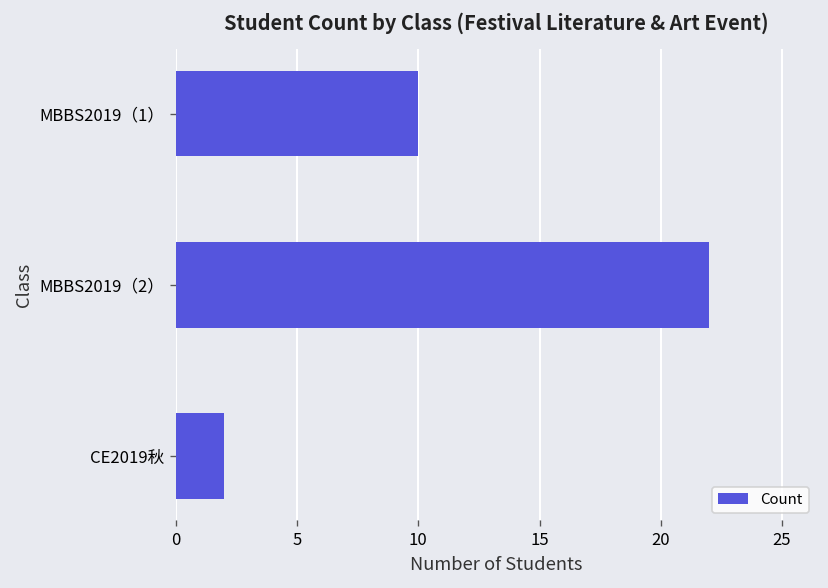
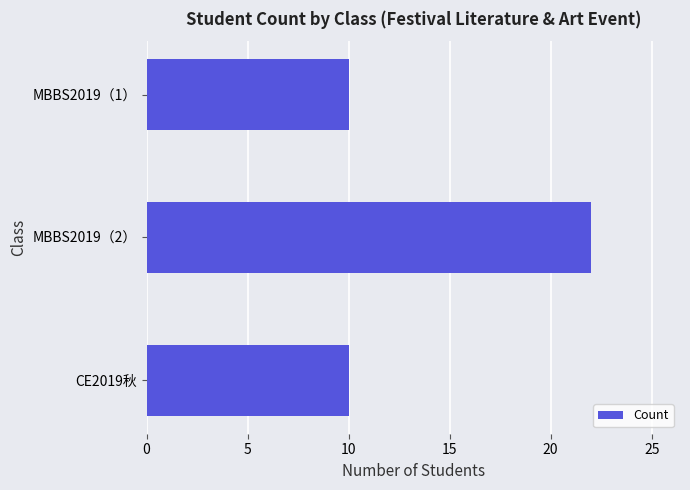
  {
    "MBBS2019（1）": 10,
    "MBBS2019（2）": 22,
-   "CE2019秋": 2
+   "CE2019秋": 10
  }
